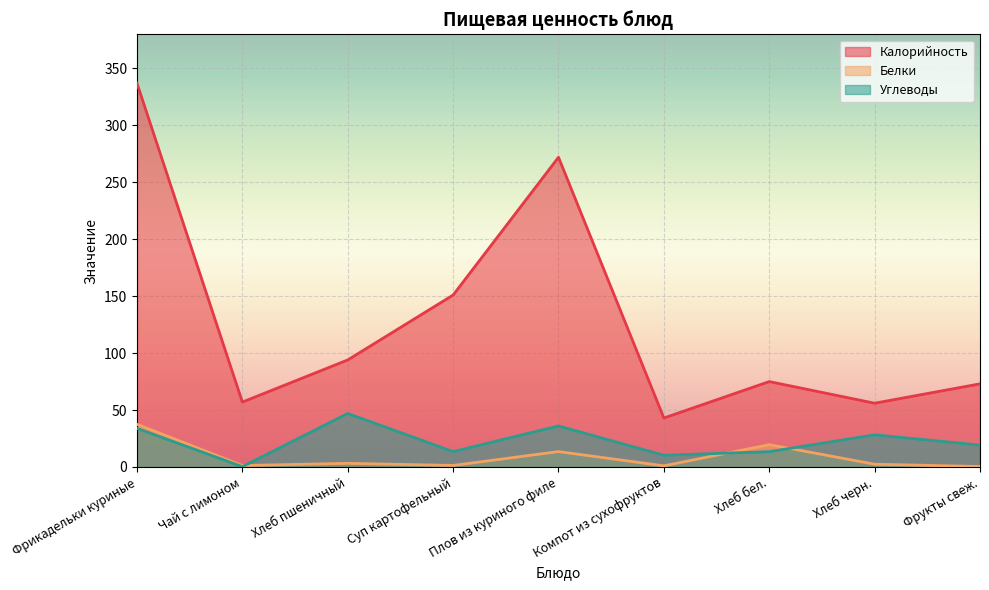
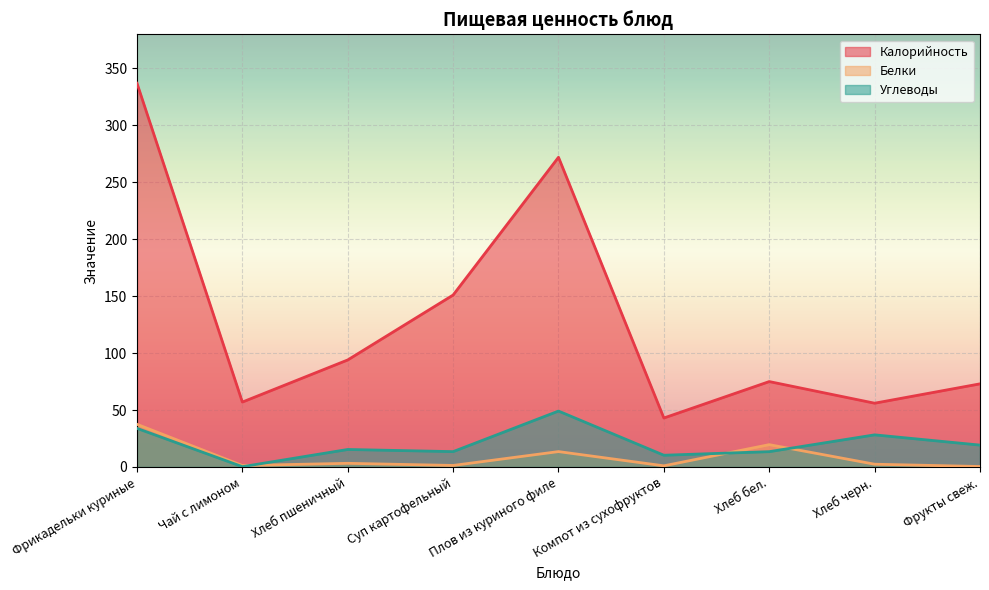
  {
    "Калорийность": {
      "Фрикадельки куриные": 337,
      "Чай с лимоном": 57,
      "Хлеб пшеничный": 94,
      "Суп картофельный": 151,
      "Плов из куриного филе": 272,
      "Компот из сухофруктов": 43,
      "Хлеб бел.": 75,
      "Хлеб черн.": 56,
      "Фрукты свеж.": 73
    },
    "Белки": {
      "Фрикадельки куриные": 37,
      "Хлеб пшеничный": 3,
      "Суп картофельный": 1,
      "Плов из куриного филе": 14,
      "Компот из сухофруктов": 1,
      "Хлеб бел.": 20,
      "Хлеб черн.": 2,
      "Фрукты свеж.": 0
    },
    "Углеводы": {
      "Фрикадельки куриные": 34,
-     "Хлеб пшеничный": 47,
+     "Хлеб пшеничный": 15,
      "Суп картофельный": 13,
-     "Плов из куриного филе": 36,
+     "Плов из куриного филе": 49,
      "Компот из сухофруктов": 10,
      "Хлеб бел.": 13,
      "Хлеб черн.": 28,
      "Фрукты свеж.": 19
    }
  }
